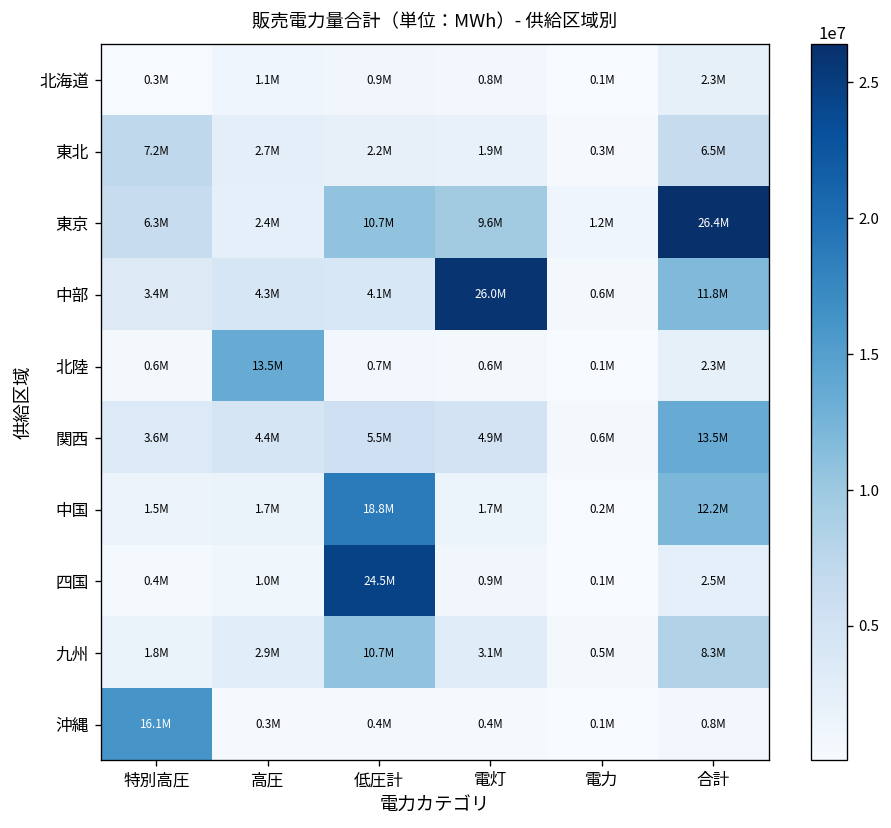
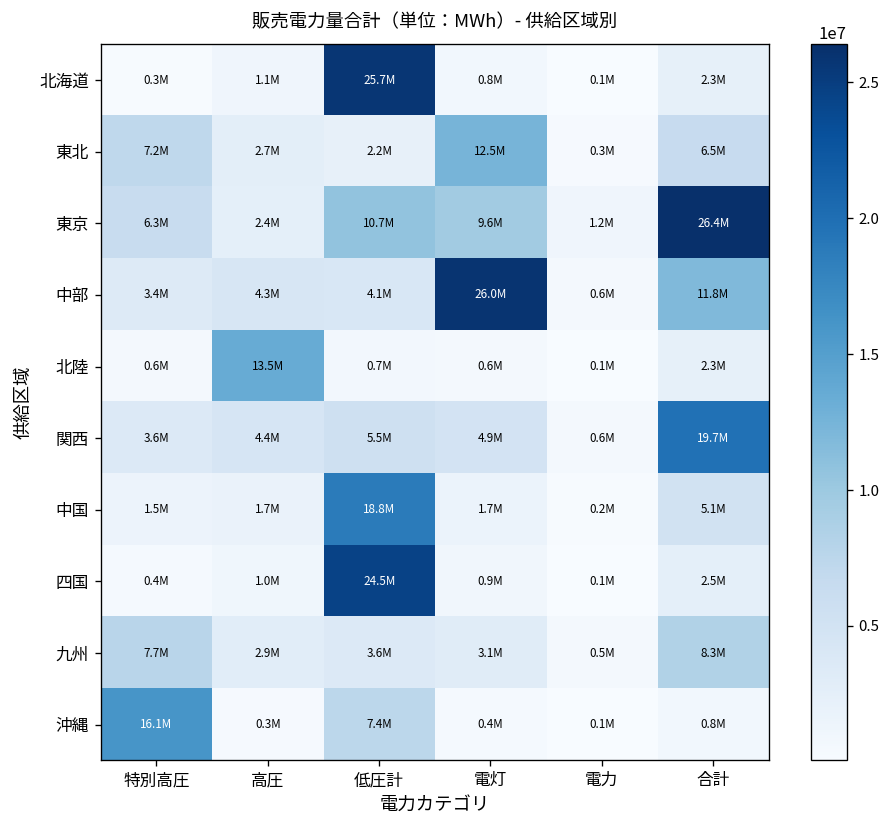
  {
    "北海道": {
      "特別高圧": "0.3M",
      "高圧": "1.1M",
-     "低圧計": "0.9M",
+     "低圧計": "25.7M",
      "電灯": "0.8M",
      "電力": "0.1M",
      "合計": "2.3M"
    },
    "東北": {
      "特別高圧": "7.2M",
      "高圧": "2.7M",
      "低圧計": "2.2M",
-     "電灯": "1.9M",
+     "電灯": "12.5M",
      "電力": "0.3M",
      "合計": "6.5M"
    },
    "東京": {
      "特別高圧": "6.3M",
      "高圧": "2.4M",
      "低圧計": "10.7M",
      "電灯": "9.6M",
      "電力": "1.2M",
      "合計": "26.4M"
    },
    "中部": {
      "特別高圧": "3.4M",
      "高圧": "4.3M",
      "低圧計": "4.1M",
      "電灯": "26.0M",
      "電力": "0.6M",
      "合計": "11.8M"
    },
    "北陸": {
      "特別高圧": "0.6M",
      "高圧": "13.5M",
      "低圧計": "0.7M",
      "電灯": "0.6M",
      "電力": "0.1M",
      "合計": "2.3M"
    },
    "関西": {
      "特別高圧": "3.6M",
      "高圧": "4.4M",
      "低圧計": "5.5M",
      "電灯": "4.9M",
      "電力": "0.6M",
-     "合計": "13.5M"
+     "合計": "19.7M"
    },
    "中国": {
      "特別高圧": "1.5M",
      "高圧": "1.7M",
      "低圧計": "18.8M",
      "電灯": "1.7M",
      "電力": "0.2M",
-     "合計": "12.2M"
+     "合計": "5.1M"
    },
    "四国": {
      "特別高圧": "0.4M",
      "高圧": "1.0M",
      "低圧計": "24.5M",
      "電灯": "0.9M",
      "電力": "0.1M",
      "合計": "2.5M"
    },
    "九州": {
-     "特別高圧": "1.8M",
+     "特別高圧": "7.7M",
      "高圧": "2.9M",
-     "低圧計": "10.7M",
+     "低圧計": "3.6M",
      "電灯": "3.1M",
      "電力": "0.5M",
      "合計": "8.3M"
    },
    "沖縄": {
      "特別高圧": "16.1M",
      "高圧": "0.3M",
-     "低圧計": "0.4M",
+     "低圧計": "7.4M",
      "電灯": "0.4M",
      "電力": "0.1M",
      "合計": "0.8M"
    }
  }
